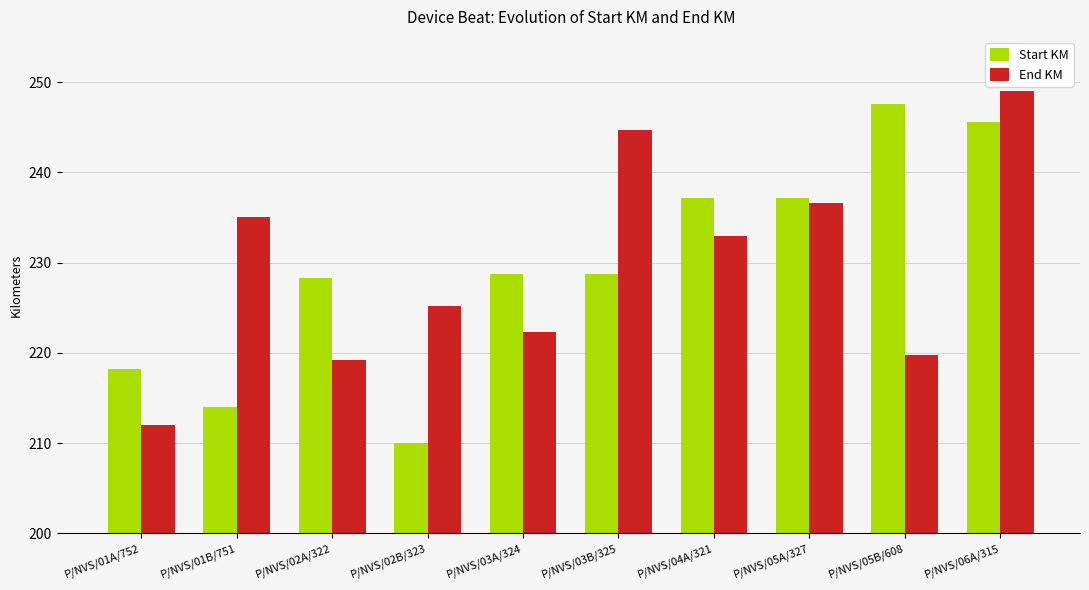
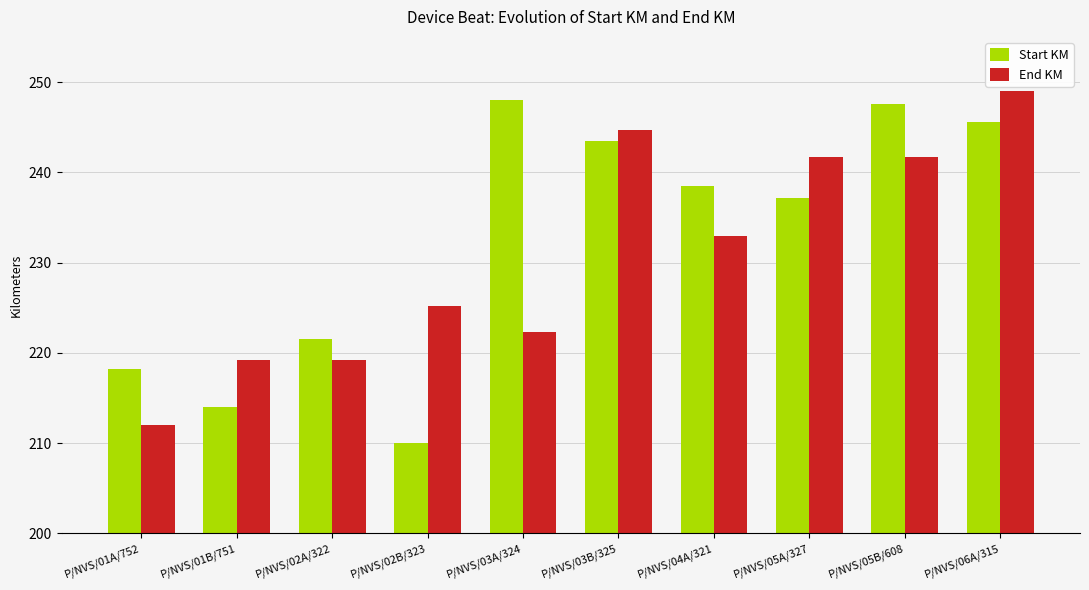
  {
    "Start KM": {
      "P/NVS/01A/752": 218,
      "P/NVS/01B/751": 214,
-     "P/NVS/02A/322": 228,
+     "P/NVS/02A/322": 222,
      "P/NVS/02B/323": 210,
-     "P/NVS/03A/324": 229,
-     "P/NVS/03B/325": 229,
-     "P/NVS/04A/321": 237,
+     "P/NVS/03A/324": 248,
+     "P/NVS/03B/325": 243,
+     "P/NVS/04A/321": 238,
      "P/NVS/05A/327": 237,
      "P/NVS/05B/608": 248,
      "P/NVS/06A/315": 246
    },
    "End KM": {
      "P/NVS/01A/752": 212,
-     "P/NVS/01B/751": 235,
+     "P/NVS/01B/751": 219,
      "P/NVS/02A/322": 219,
      "P/NVS/02B/323": 225,
      "P/NVS/03A/324": 222,
      "P/NVS/03B/325": 245,
      "P/NVS/04A/321": 233,
-     "P/NVS/05A/327": 237,
-     "P/NVS/05B/608": 220,
+     "P/NVS/05A/327": 242,
+     "P/NVS/05B/608": 242,
      "P/NVS/06A/315": 249
    }
  }
